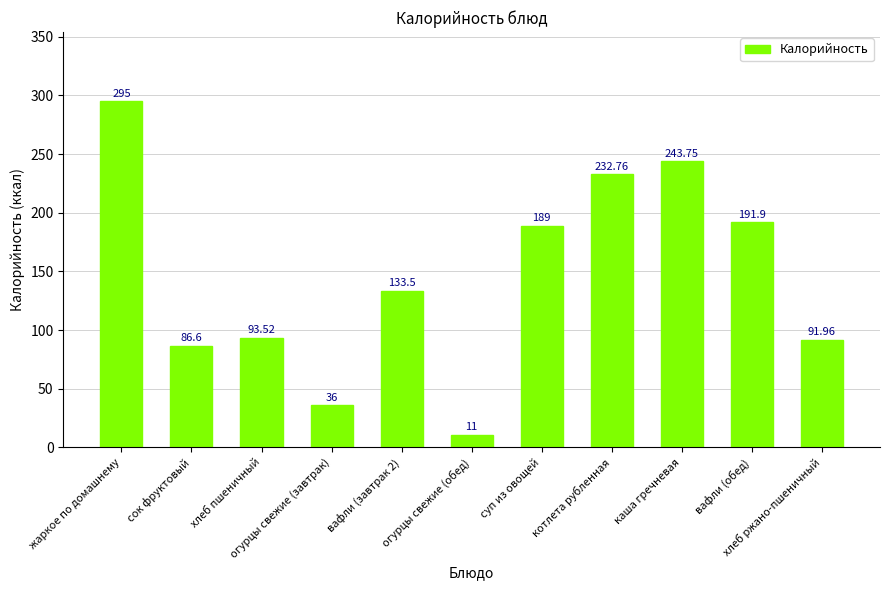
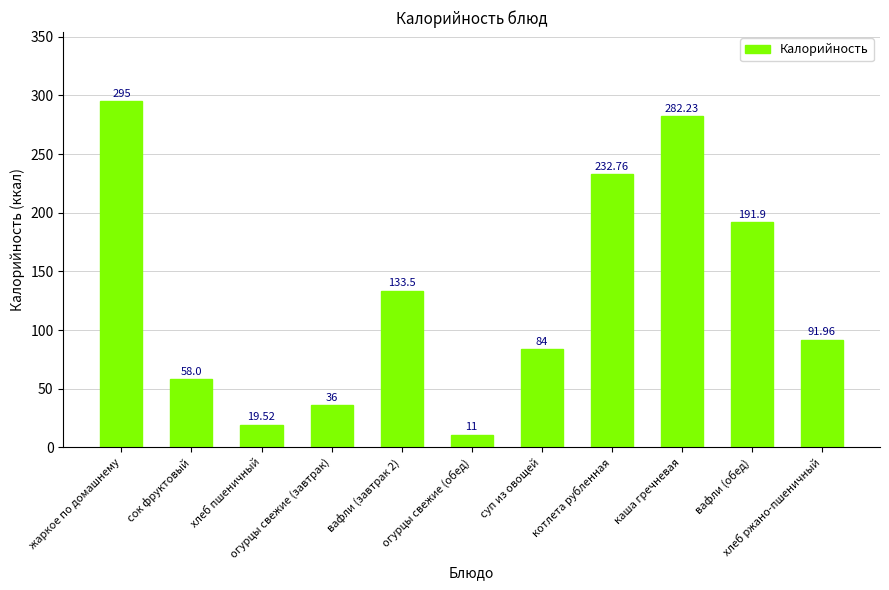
  {
    "жаркое по домашнему": 295,
-   "сок фруктовый": 86.6,
-   "хлеб пшеничный": 93.52,
+   "сок фруктовый": 58.0,
+   "хлеб пшеничный": 19.52,
    "огурцы свежие (завтрак)": 36,
    "вафли (завтрак 2)": 133.5,
    "огурцы свежие (обед)": 11,
-   "суп из овощей": 189,
+   "суп из овощей": 84,
    "котлета рубленная": 232.76,
-   "каша гречневая": 243.75,
+   "каша гречневая": 282.23,
    "вафли (обед)": 191.9,
    "хлеб ржано-пшеничный": 91.96
  }
